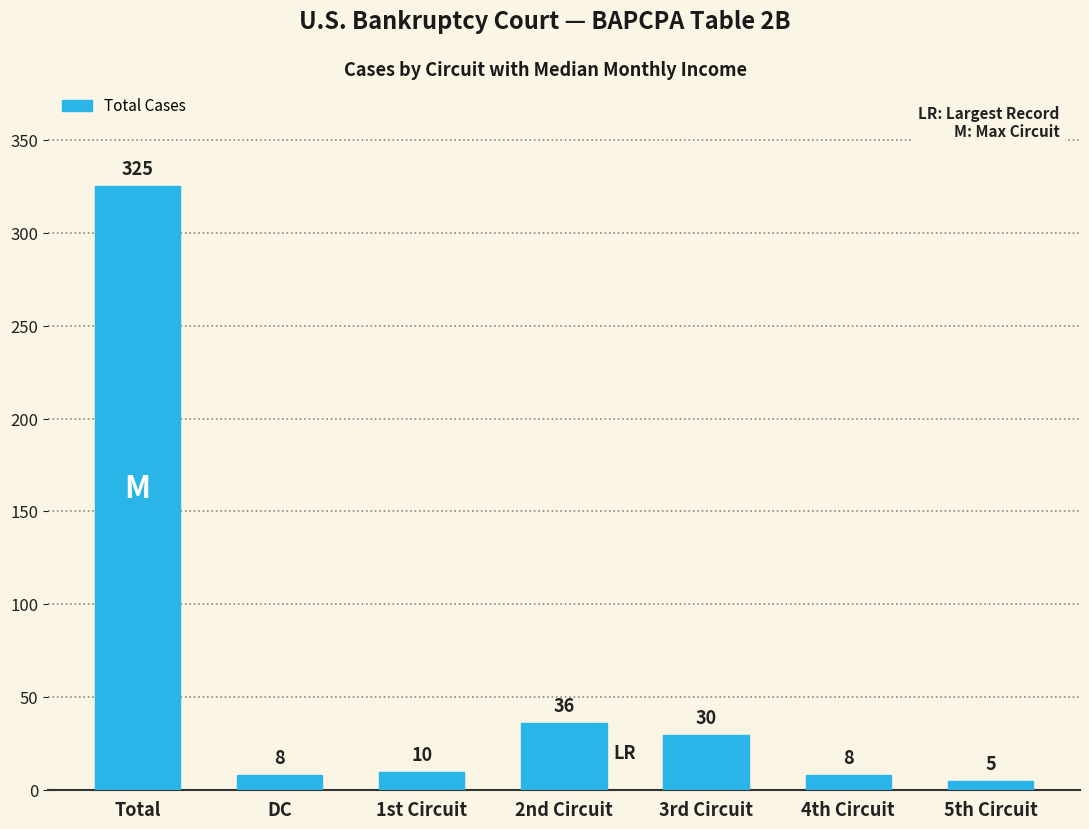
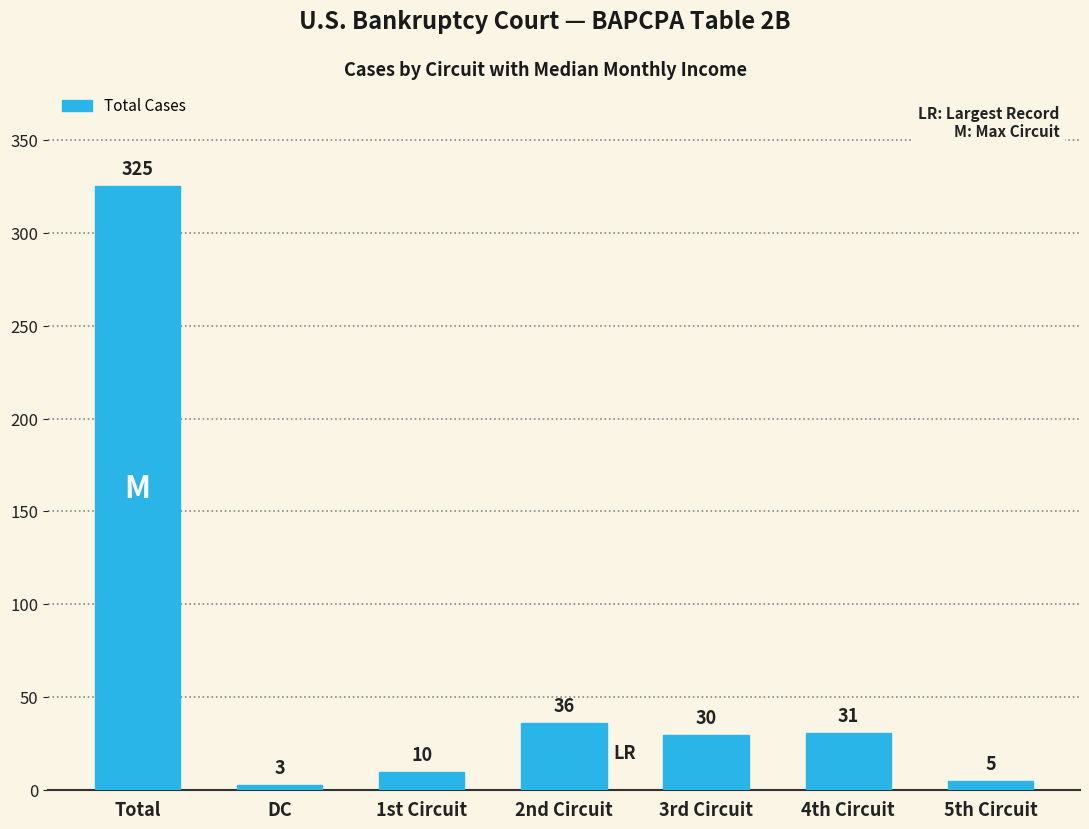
  {
    "Total": 325,
-   "DC": 8,
+   "DC": 3,
    "1st Circuit": 10,
    "2nd Circuit": 36,
    "3rd Circuit": 30,
-   "4th Circuit": 8,
+   "4th Circuit": 31,
    "5th Circuit": 5
  }
